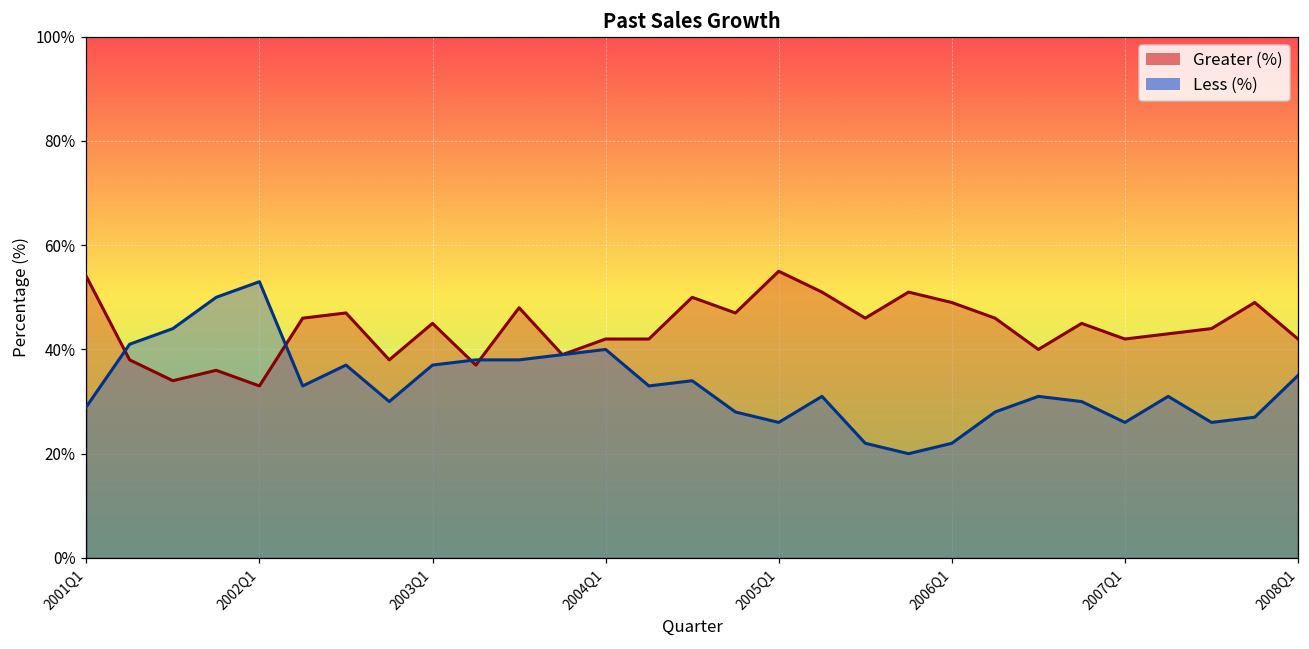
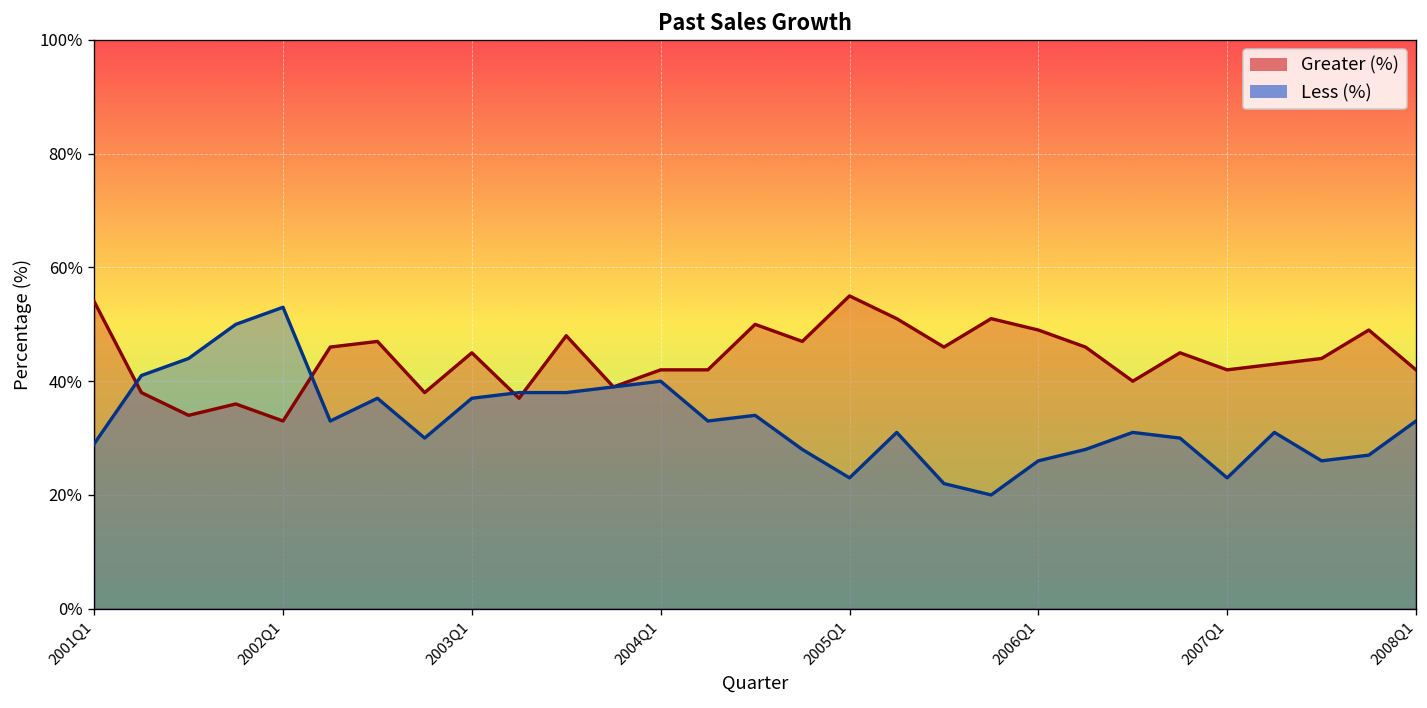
  {
    "Greater (%)": {
      "2001Q1": "54%",
      "2002Q1": "33%",
      "2003Q1": "45%",
      "2004Q1": "42%",
      "2005Q1": "55%",
      "2006Q1": "49%",
      "2007Q1": "42%",
      "2008Q1": "42%"
    },
    "Less (%)": {
      "2001Q1": "29%",
      "2002Q1": "53%",
      "2003Q1": "37%",
      "2004Q1": "40%",
-     "2005Q1": "26%",
-     "2006Q1": "22%",
-     "2007Q1": "26%",
-     "2008Q1": "35%"
+     "2005Q1": "23%",
+     "2006Q1": "26%",
+     "2007Q1": "23%",
+     "2008Q1": "33%"
    }
  }
